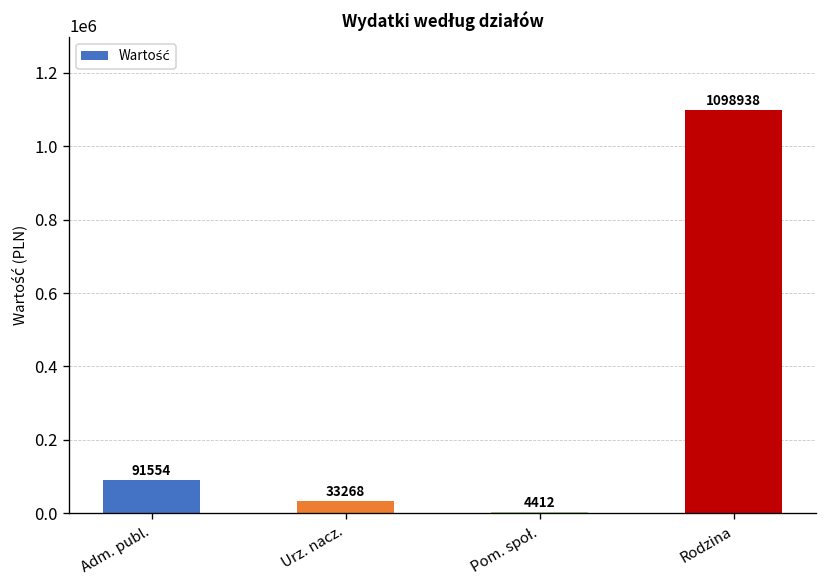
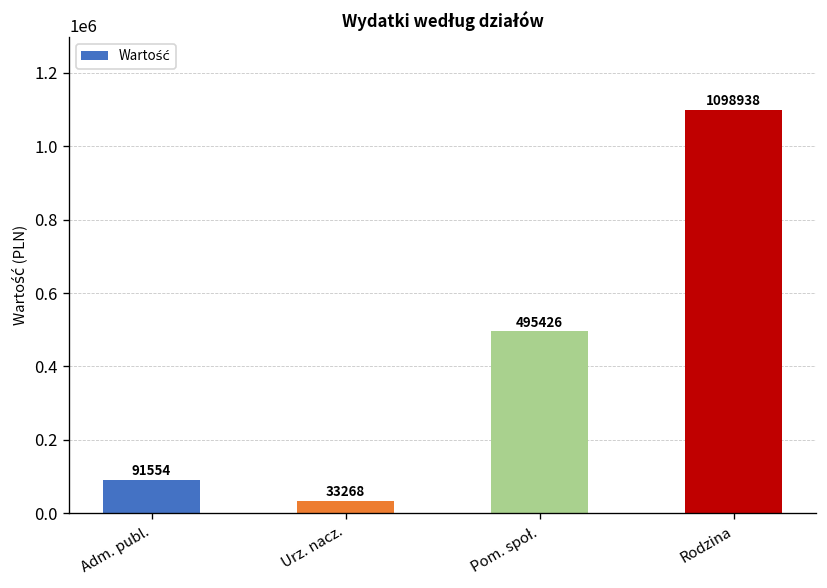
  {
    "Adm. publ.": 91554,
    "Urz. nacz.": 33268,
-   "Pom. społ.": 4412,
+   "Pom. społ.": 495426,
    "Rodzina": 1098938
  }
